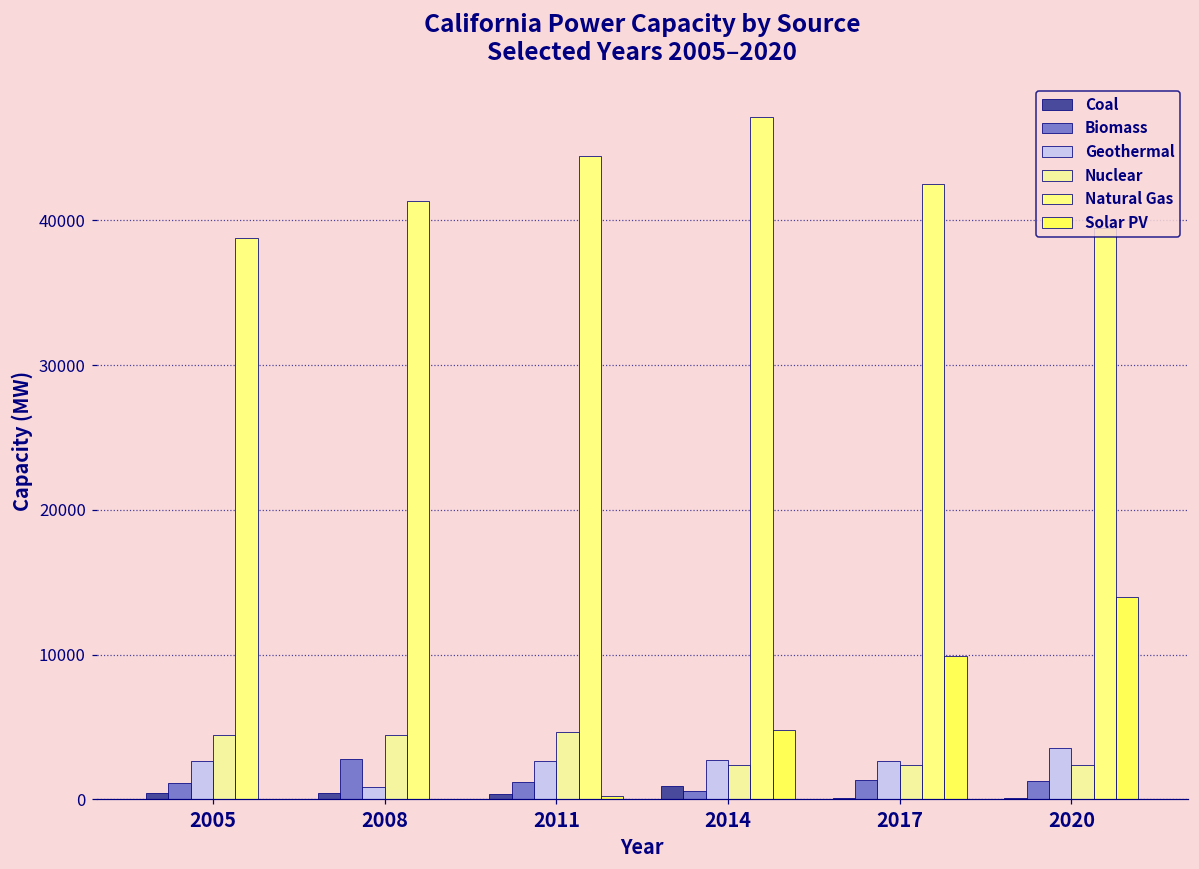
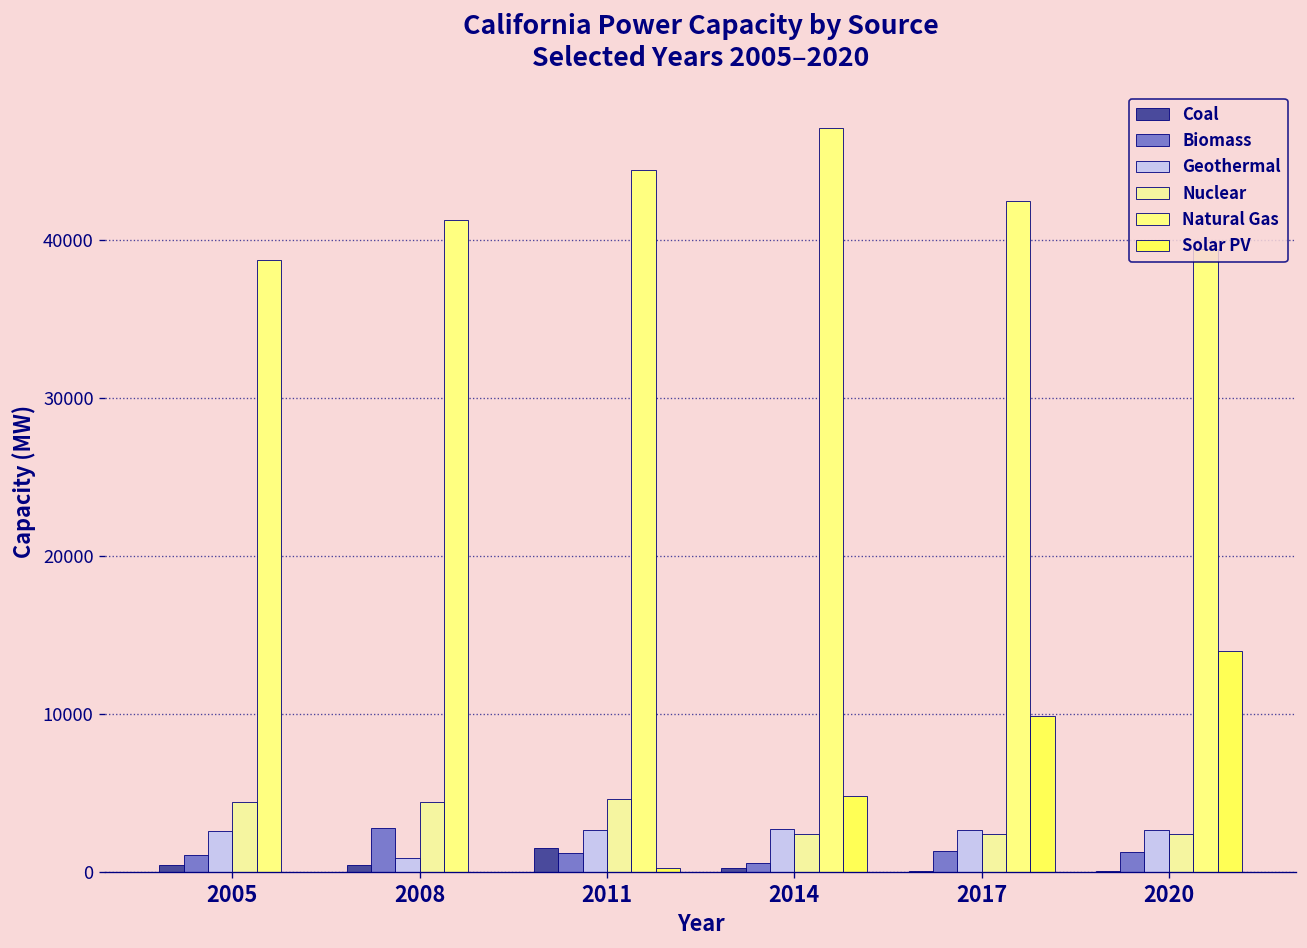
  {
    "Coal": {
      "2005": 400,
      "2008": 400,
-     "2011": 400,
-     "2014": 900
+     "2011": 1500,
+     "2014": 200
    },
    "Biomass": {
      "2005": 1100,
      "2008": 2800,
      "2011": 1200,
      "2014": 600,
      "2017": 1300,
      "2020": 1300
    },
    "Geothermal": {
      "2005": 2600,
      "2008": 900,
      "2011": 2600,
      "2014": 2700,
      "2017": 2600,
-     "2020": 3500
+     "2020": 2700
    }
  }
